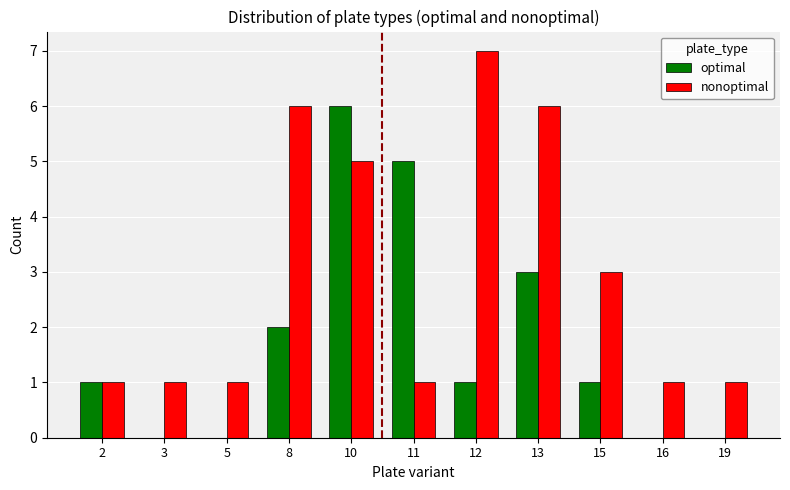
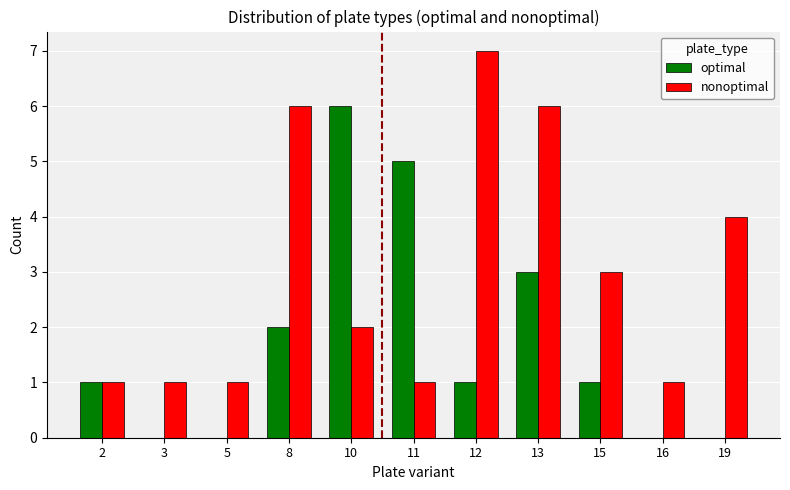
  {
    "optimal": {
      "2": 1,
      "3": 0,
      "5": 0,
      "8": 2,
      "10": 6,
      "11": 5,
      "12": 1,
      "13": 3,
      "15": 1,
      "16": 0,
      "19": 0
    },
    "nonoptimal": {
      "2": 1,
      "3": 1,
      "5": 1,
      "8": 6,
-     "10": 5,
+     "10": 2,
      "11": 1,
      "12": 7,
      "13": 6,
      "15": 3,
      "16": 1,
-     "19": 1
+     "19": 4
    }
  }
